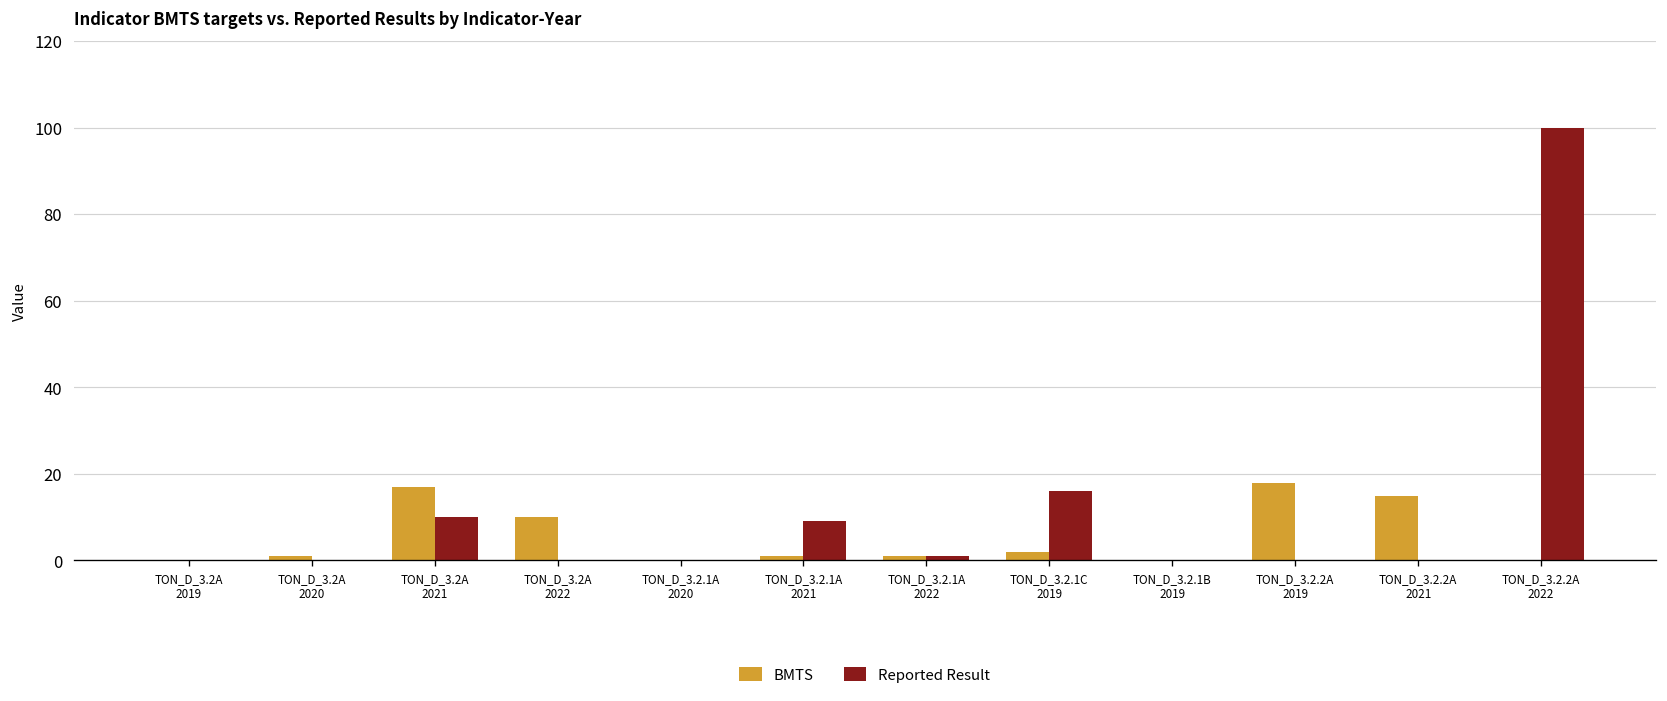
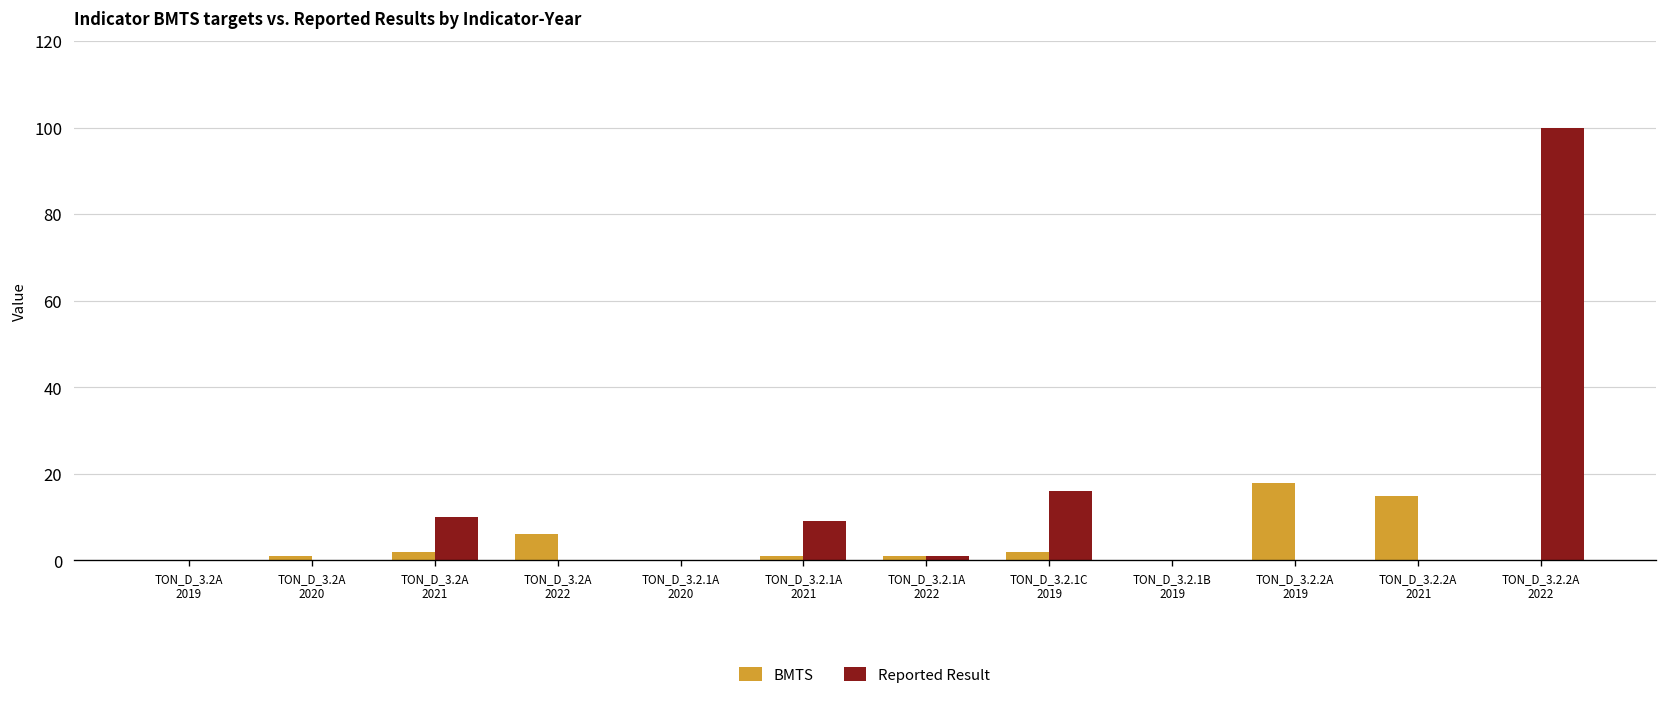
  {
    "BMTS": {
      "TON_D_3.2A 2019": 0,
      "TON_D_3.2A 2020": 1,
-     "TON_D_3.2A 2021": 17,
-     "TON_D_3.2A 2022": 10,
+     "TON_D_3.2A 2021": 2,
+     "TON_D_3.2A 2022": 6,
      "TON_D_3.2.1A 2020": 0,
      "TON_D_3.2.1A 2021": 1,
      "TON_D_3.2.1A 2022": 1,
      "TON_D_3.2.1C 2019": 2,
      "TON_D_3.2.1B 2019": 0,
      "TON_D_3.2.2A 2019": 18,
      "TON_D_3.2.2A 2021": 15,
      "TON_D_3.2.2A 2022": 0
    },
    "Reported Result": {
      "TON_D_3.2A 2019": 0,
      "TON_D_3.2A 2020": 0,
      "TON_D_3.2A 2021": 10,
      "TON_D_3.2A 2022": 0,
      "TON_D_3.2.1A 2020": 0,
      "TON_D_3.2.1A 2021": 9,
      "TON_D_3.2.1A 2022": 1,
      "TON_D_3.2.1C 2019": 16,
      "TON_D_3.2.1B 2019": 0,
      "TON_D_3.2.2A 2019": 0,
      "TON_D_3.2.2A 2021": 0,
      "TON_D_3.2.2A 2022": 100
    }
  }
